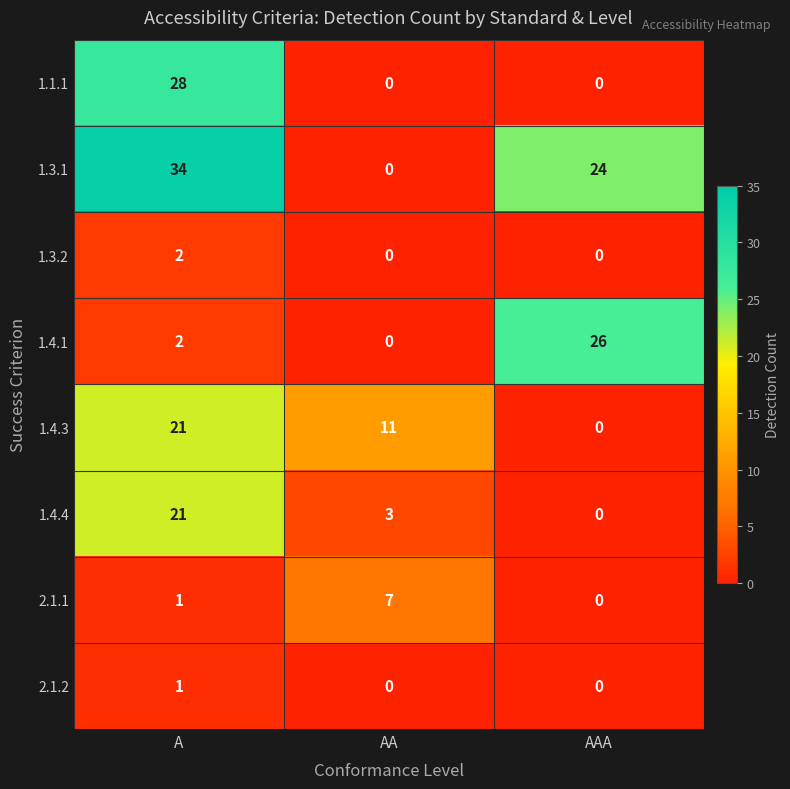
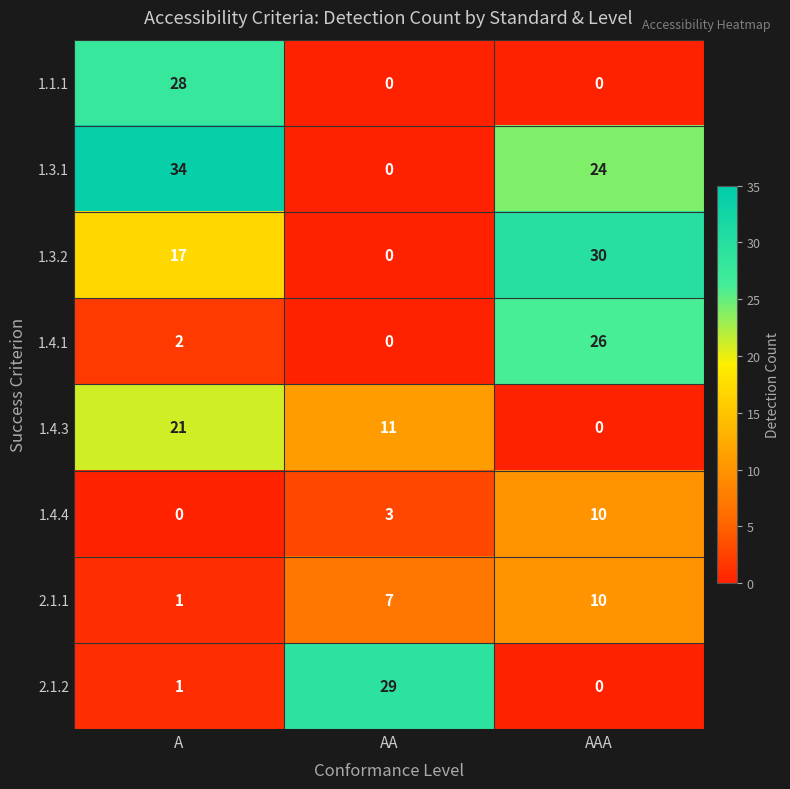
  {
    "1.1.1": {
      "A": 28,
      "AA": 0,
      "AAA": 0
    },
    "1.3.1": {
      "A": 34,
      "AA": 0,
      "AAA": 24
    },
    "1.3.2": {
-     "A": 2,
+     "A": 17,
      "AA": 0,
-     "AAA": 0
+     "AAA": 30
    },
    "1.4.1": {
      "A": 2,
      "AA": 0,
      "AAA": 26
    },
    "1.4.3": {
      "A": 21,
      "AA": 11,
      "AAA": 0
    },
    "1.4.4": {
-     "A": 21,
+     "A": 0,
      "AA": 3,
-     "AAA": 0
+     "AAA": 10
    },
    "2.1.1": {
      "A": 1,
      "AA": 7,
-     "AAA": 0
+     "AAA": 10
    },
    "2.1.2": {
      "A": 1,
-     "AA": 0,
+     "AA": 29,
      "AAA": 0
    }
  }
